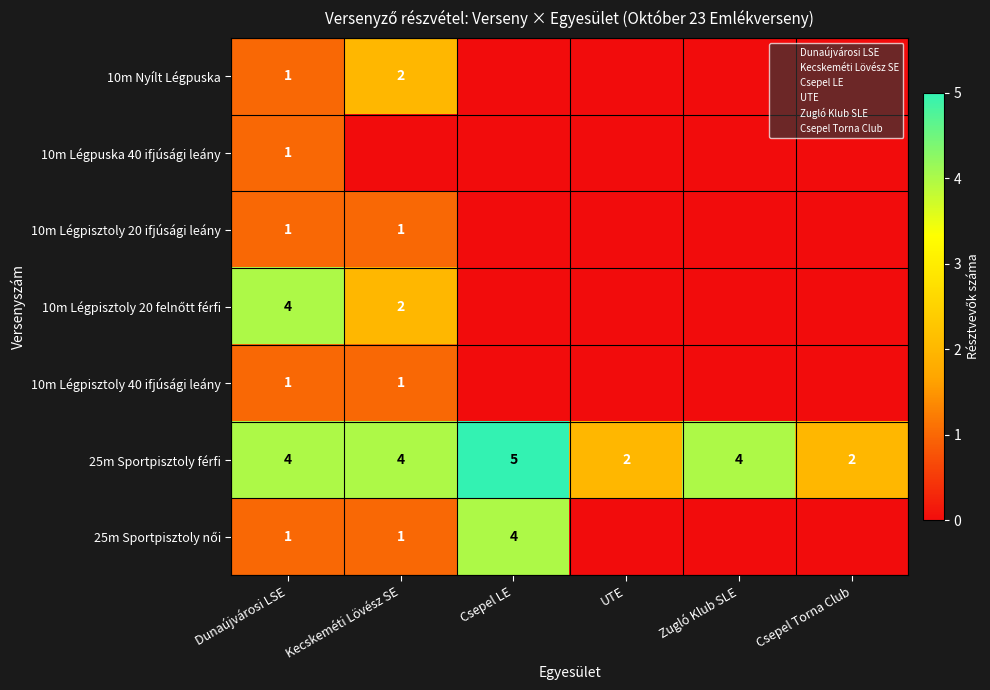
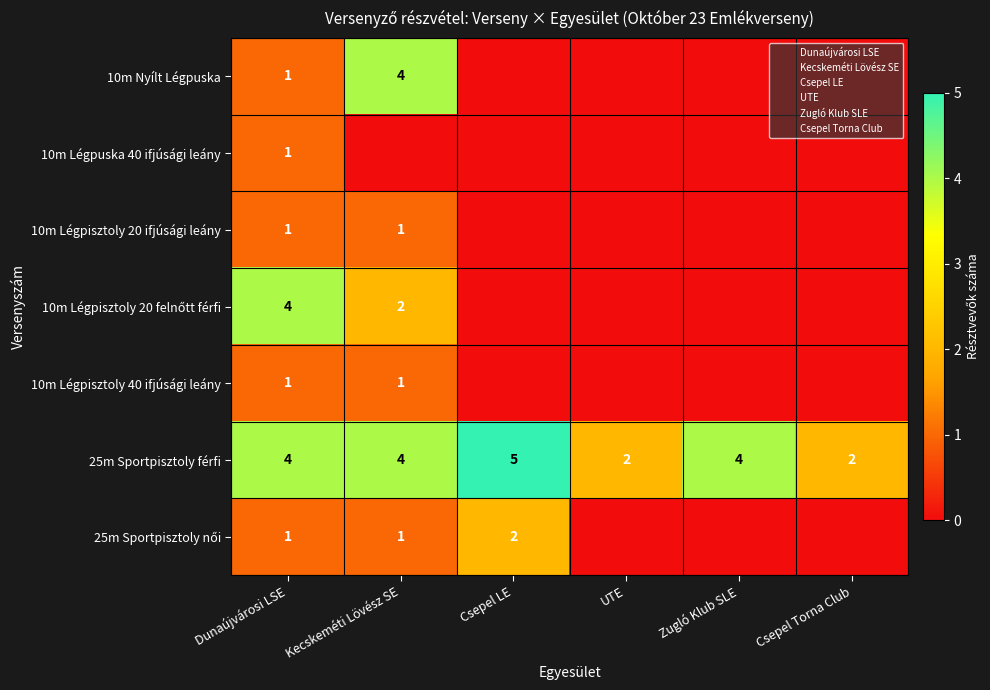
  {
    "10m Nyílt Légpuska": {
      "Dunaújvárosi LSE": 1,
-     "Kecskeméti Lövész SE": 2
+     "Kecskeméti Lövész SE": 4
    },
    "10m Légpuska 40 ifjúsági leány": {
      "Dunaújvárosi LSE": 1
    },
    "10m Légpisztoly 20 ifjúsági leány": {
      "Dunaújvárosi LSE": 1,
      "Kecskeméti Lövész SE": 1
    },
    "10m Légpisztoly 20 felnőtt férfi": {
      "Dunaújvárosi LSE": 4,
      "Kecskeméti Lövész SE": 2
    },
    "10m Légpisztoly 40 ifjúsági leány": {
      "Dunaújvárosi LSE": 1,
      "Kecskeméti Lövész SE": 1
    },
    "25m Sportpisztoly férfi": {
      "Dunaújvárosi LSE": 4,
      "Kecskeméti Lövész SE": 4,
      "Csepel LE": 5,
      "UTE": 2,
      "Zugló Klub SLE": 4,
      "Csepel Torna Club": 2
    },
    "25m Sportpisztoly női": {
      "Dunaújvárosi LSE": 1,
      "Kecskeméti Lövész SE": 1,
-     "Csepel LE": 4
+     "Csepel LE": 2
    }
  }
